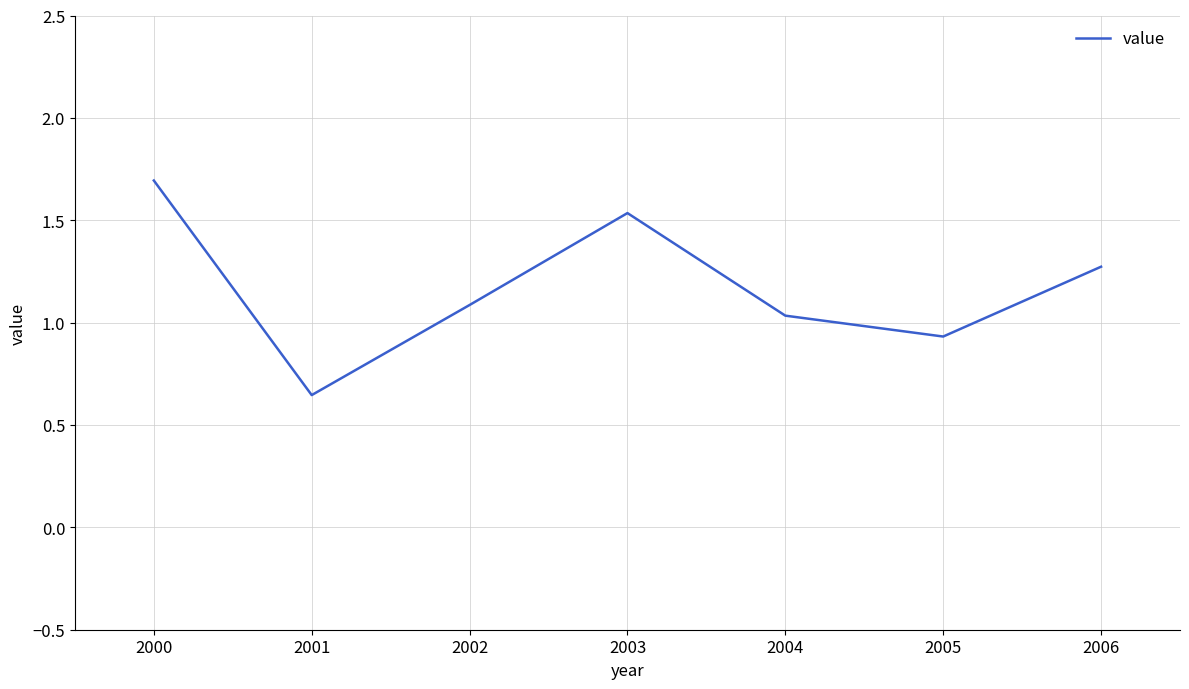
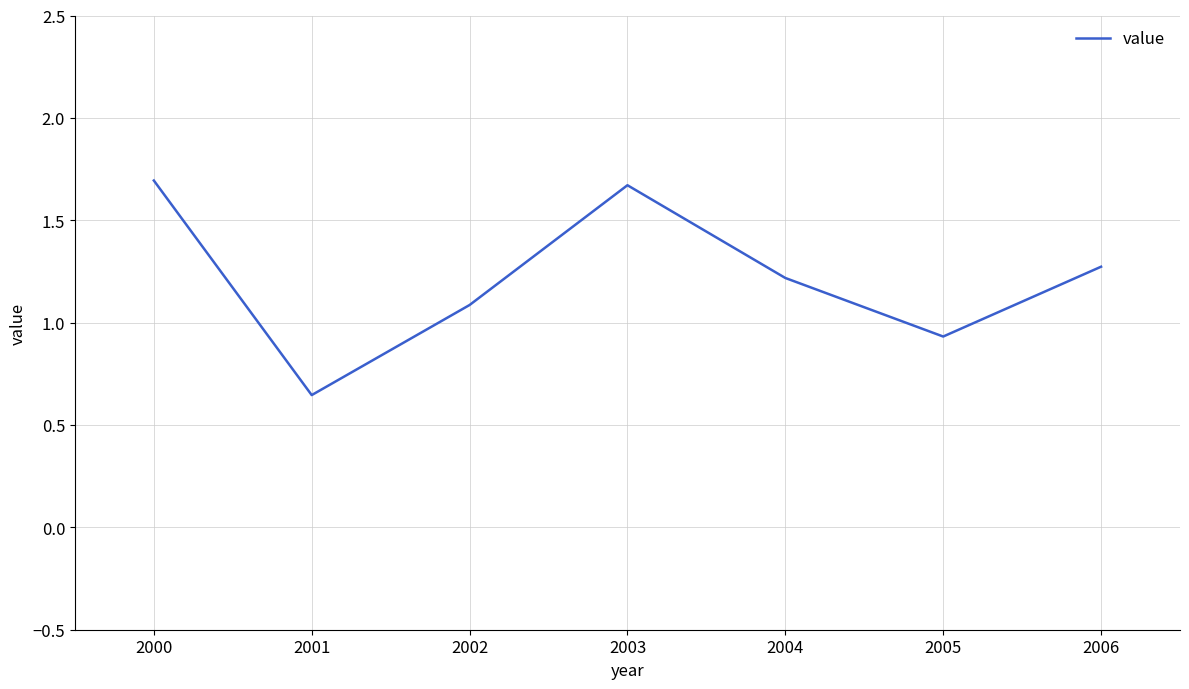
  {
    "2000": 1.69,
    "2001": 0.65,
    "2002": 1.09,
-   "2003": 1.54,
-   "2004": 1.03,
+   "2003": 1.67,
+   "2004": 1.22,
    "2005": 0.93,
    "2006": 1.27
  }
